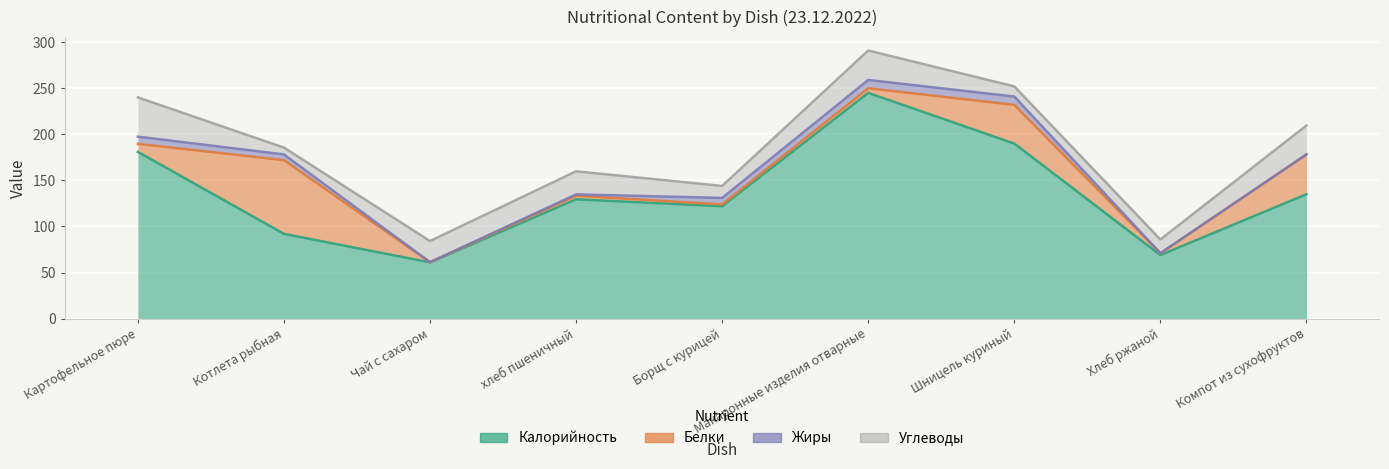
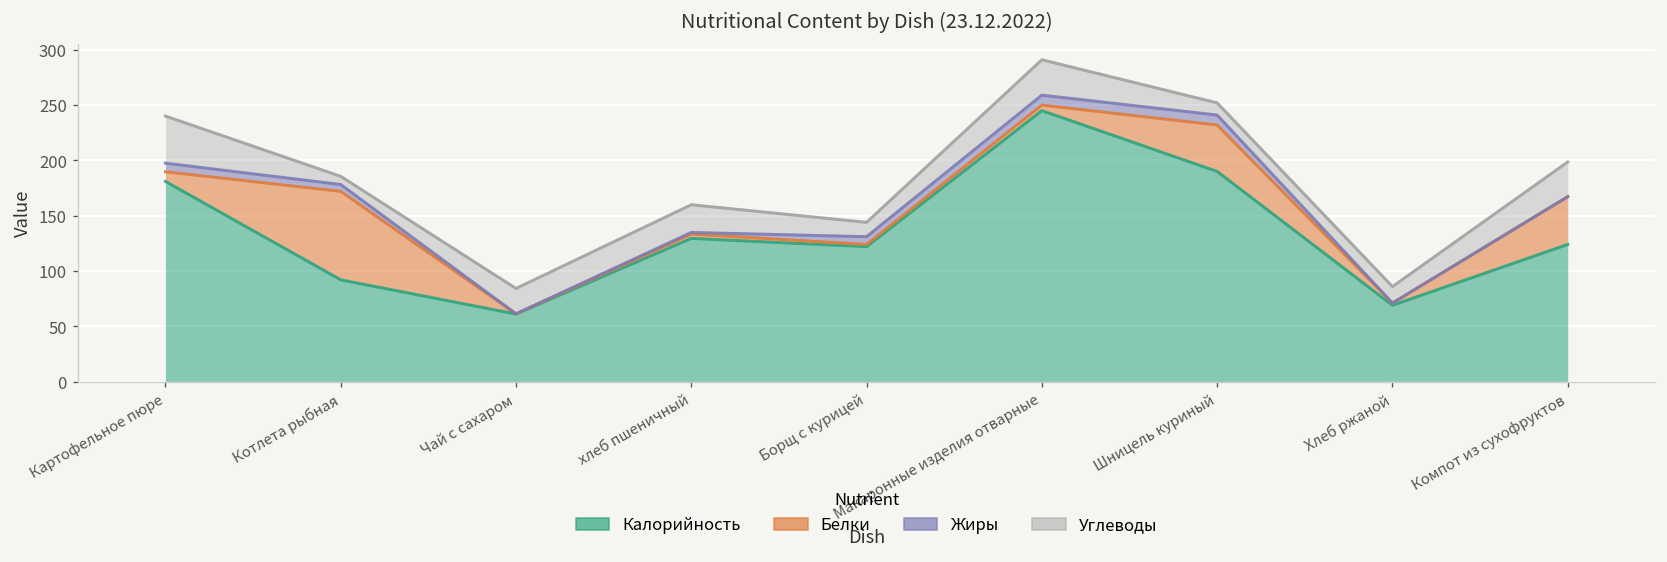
  {
    "Калорийность": {
      "Картофельное пюре": 180,
      "Котлета рыбная": 90,
      "хлеб пшеничный": 130,
      "Макаронные изделия отварные": 250,
      "Шницель куриный": 190,
-     "Компот из сухофруктов": 140
+     "Компот из сухофруктов": 120
    },
    "Белки": {
      "Картофельное пюре": 10,
      "Котлета рыбная": 80,
      "Макаронные изделия отварные": 10,
      "Шницель куриный": 40
    }
  }
